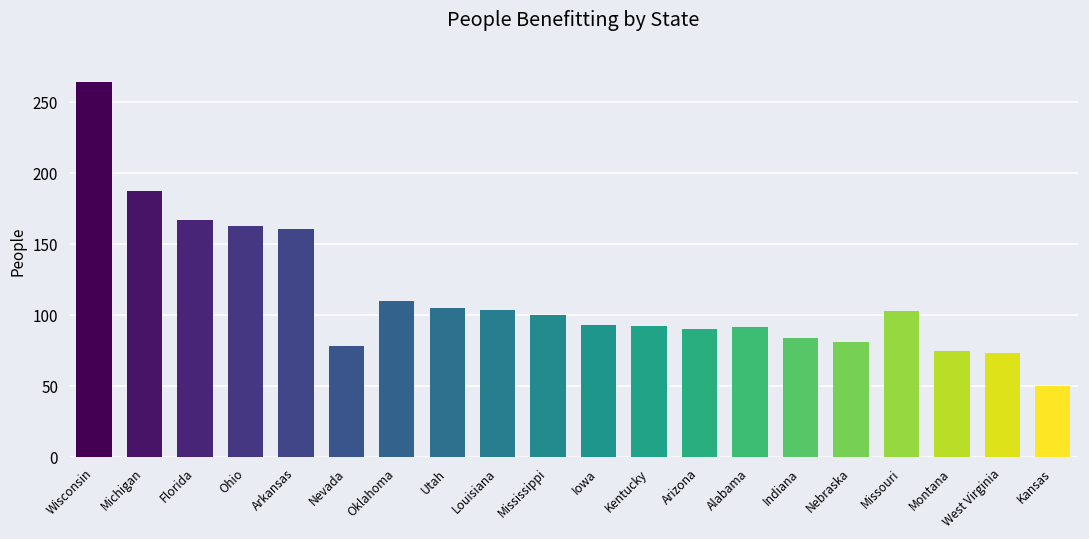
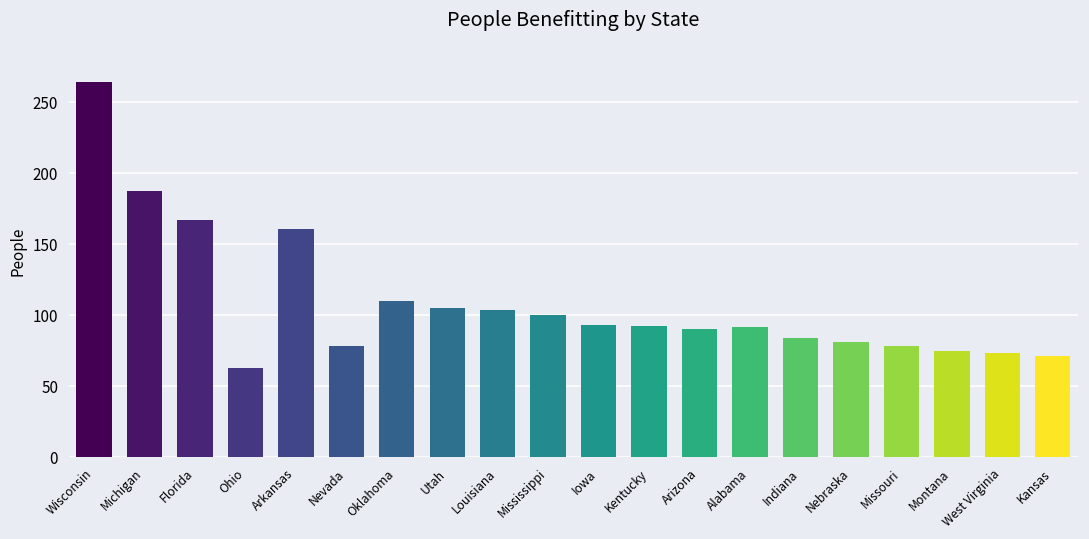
  {
    "Wisconsin": 264,
    "Michigan": 188,
    "Florida": 167,
-   "Ohio": 163,
+   "Ohio": 63,
    "Arkansas": 161,
    "Nevada": 78,
    "Oklahoma": 110,
    "Utah": 105,
    "Louisiana": 104,
    "Mississippi": 100,
    "Iowa": 93,
    "Kentucky": 93,
    "Arizona": 91,
    "Alabama": 92,
    "Indiana": 84,
    "Nebraska": 81,
-   "Missouri": 103,
+   "Missouri": 78,
    "Montana": 75,
    "West Virginia": 73,
-   "Kansas": 50
+   "Kansas": 72
  }
